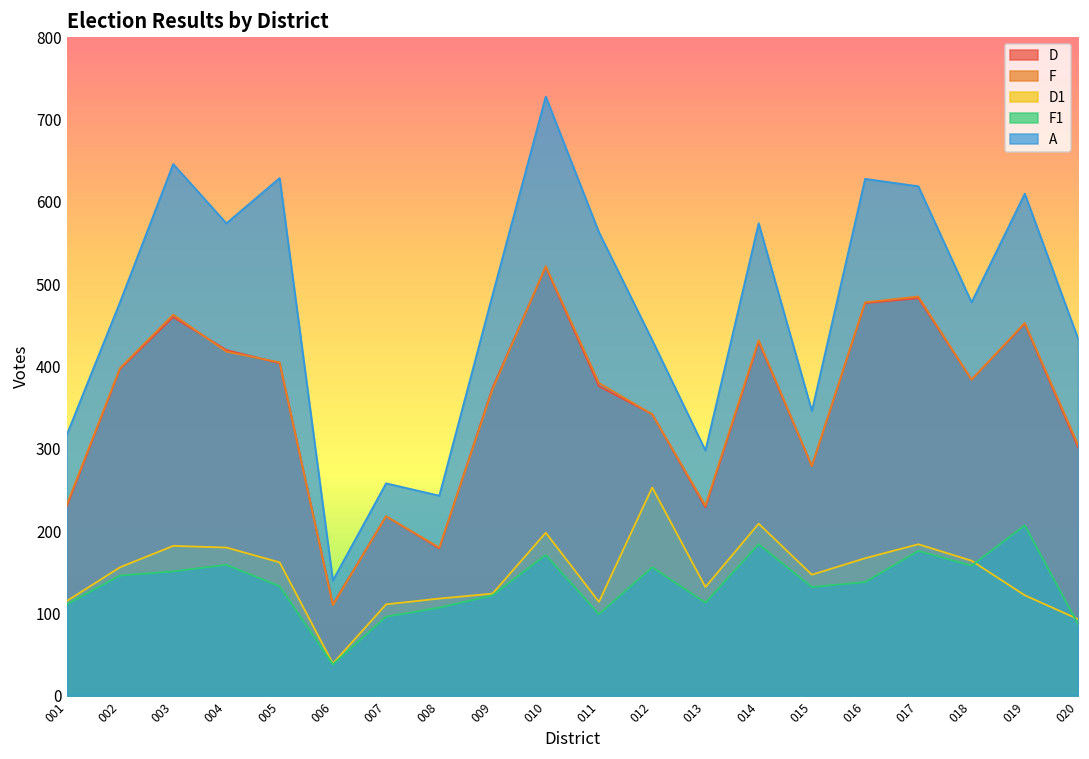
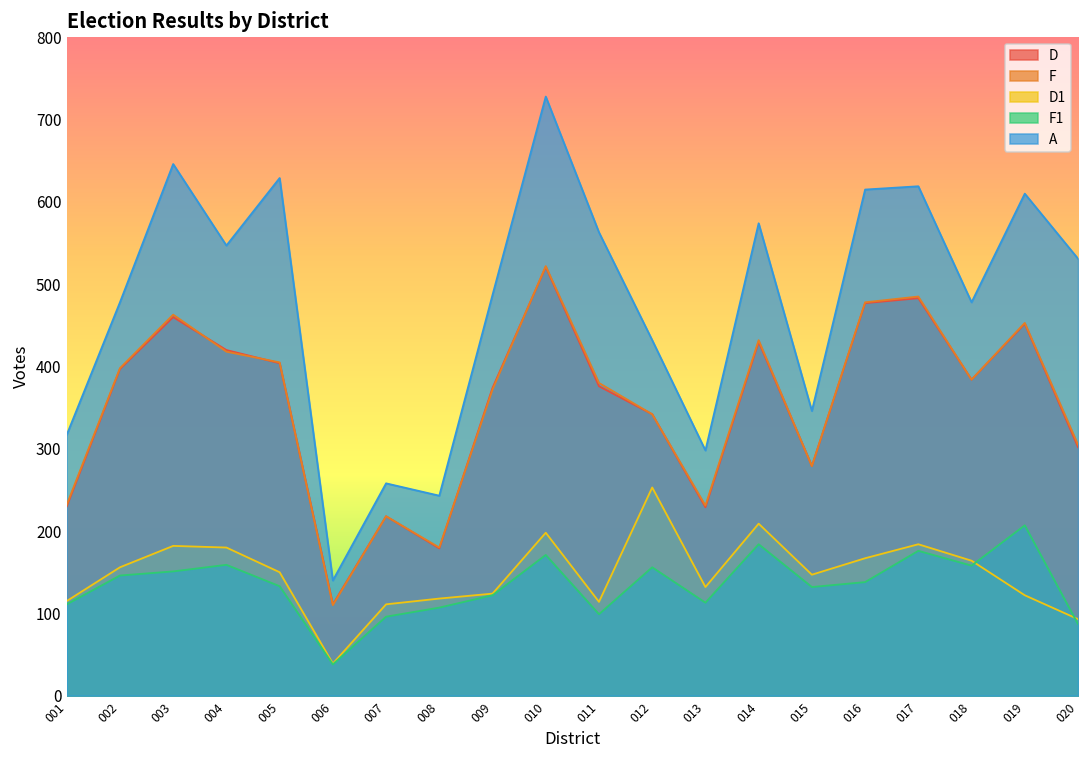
  {
    "D1": {
      "001": 120,
      "002": 160,
      "003": 180,
      "004": 180,
-     "005": 160,
+     "005": 150,
      "007": 110,
      "008": 120,
      "010": 200,
      "011": 110,
      "012": 250,
      "013": 130,
      "014": 210,
      "015": 150,
      "016": 170,
      "017": 180,
      "018": 160,
      "019": 120,
      "020": 90
    },
    "F1": {
      "001": 110,
      "002": 150,
      "003": 150,
      "004": 160,
      "005": 130,
      "007": 100,
      "008": 110,
      "010": 170,
      "011": 100,
      "012": 160,
      "013": 110,
      "014": 180,
      "015": 130,
      "016": 140,
      "017": 180,
      "018": 160,
      "019": 210,
      "020": 90
    },
    "A": {
      "001": 320,
      "002": 480,
      "003": 650,
-     "004": 570,
+     "004": 550,
      "005": 630,
      "006": 140,
      "007": 260,
      "008": 240,
      "009": 490,
      "010": 730,
      "011": 560,
      "012": 430,
      "013": 300,
      "014": 570,
      "015": 350,
-     "016": 630,
+     "016": 620,
      "017": 620,
      "018": 480,
      "019": 610,
-     "020": 430
+     "020": 530
    }
  }
